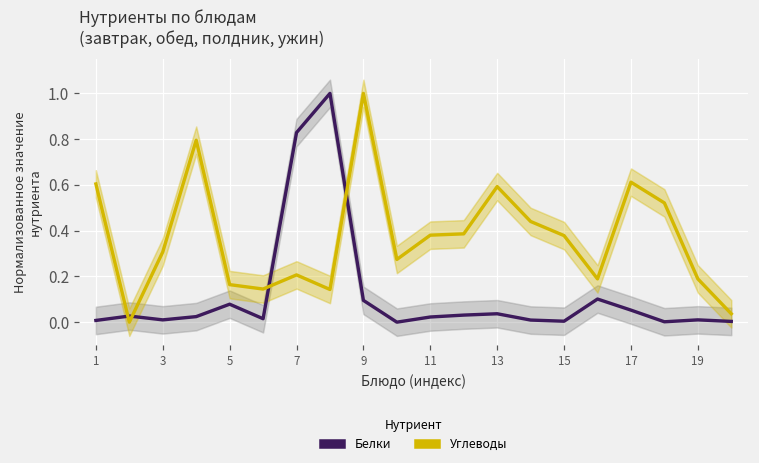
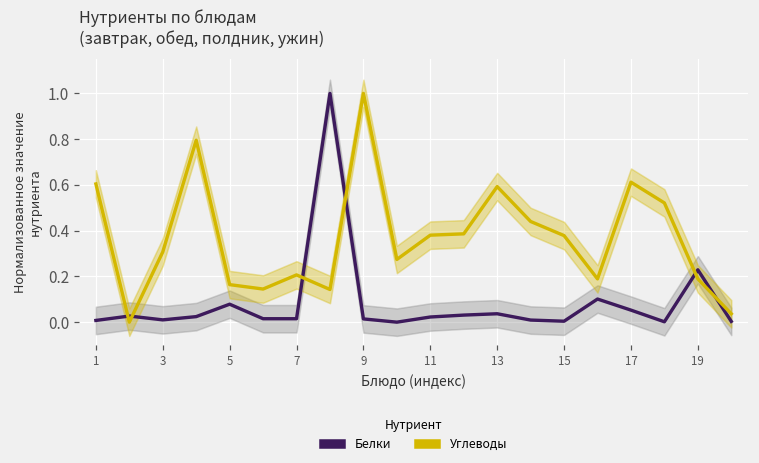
  {
    "Белки": {
      "1": 0.01,
      "3": 0.01,
      "5": 0.08,
-     "7": 0.83,
-     "9": 0.10,
+     "7": 0.02,
+     "9": 0.01,
      "11": 0.02,
      "13": 0.04,
      "15": 0.00,
      "17": 0.05,
-     "19": 0.01
+     "19": 0.23
    }
  }
